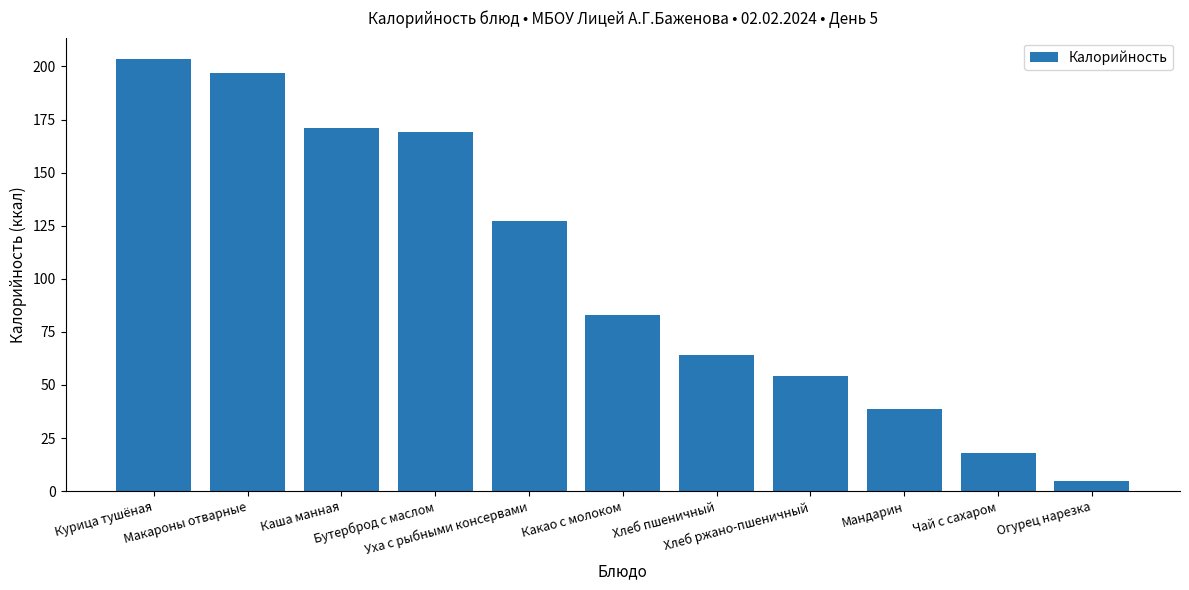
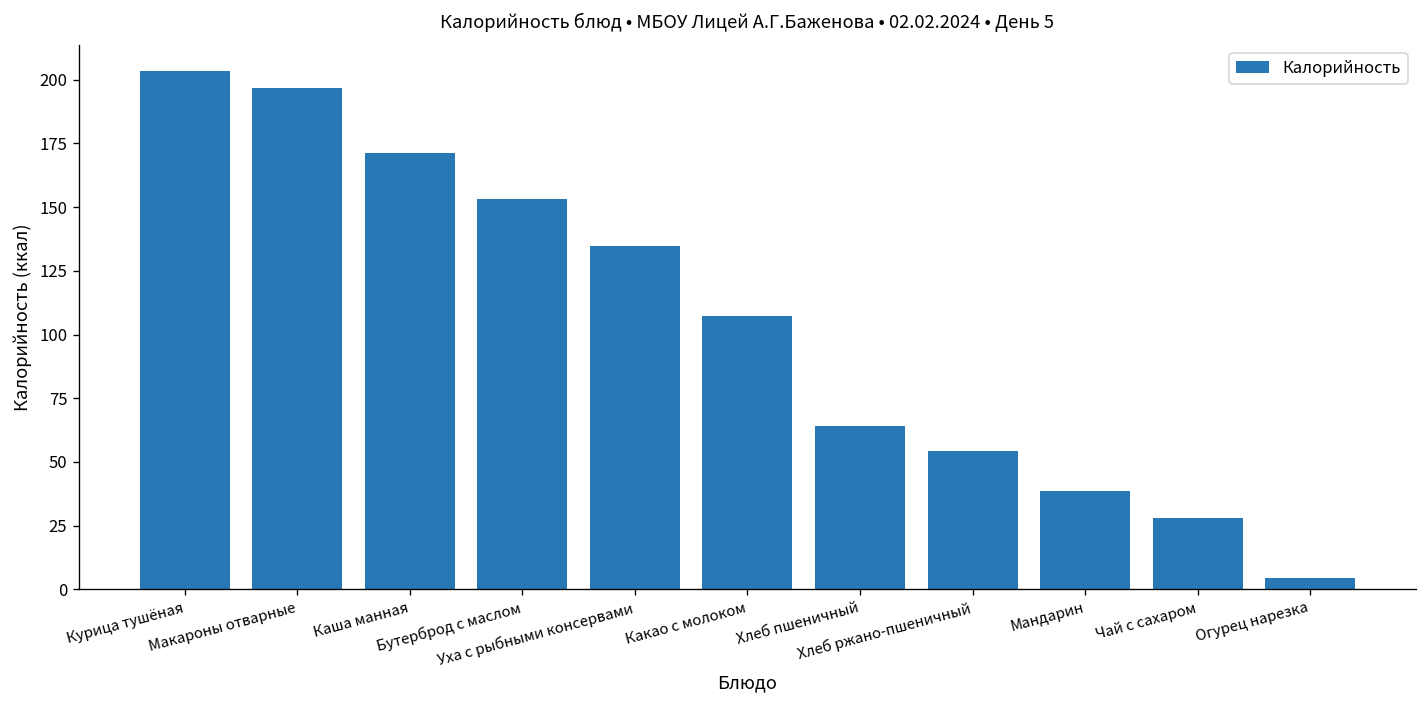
  {
    "Курица тушёная": 203,
    "Макароны отварные": 197,
    "Каша манная": 171,
-   "Бутерброд с маслом": 169,
-   "Уха с рыбными консервами": 127,
-   "Какао с молоком": 83,
+   "Бутерброд с маслом": 153,
+   "Уха с рыбными консервами": 135,
+   "Какао с молоком": 107,
    "Хлеб пшеничный": 64,
    "Хлеб ржано-пшеничный": 54,
    "Мандарин": 39,
-   "Чай с сахаром": 18,
+   "Чай с сахаром": 28,
    "Огурец нарезка": 5
  }
